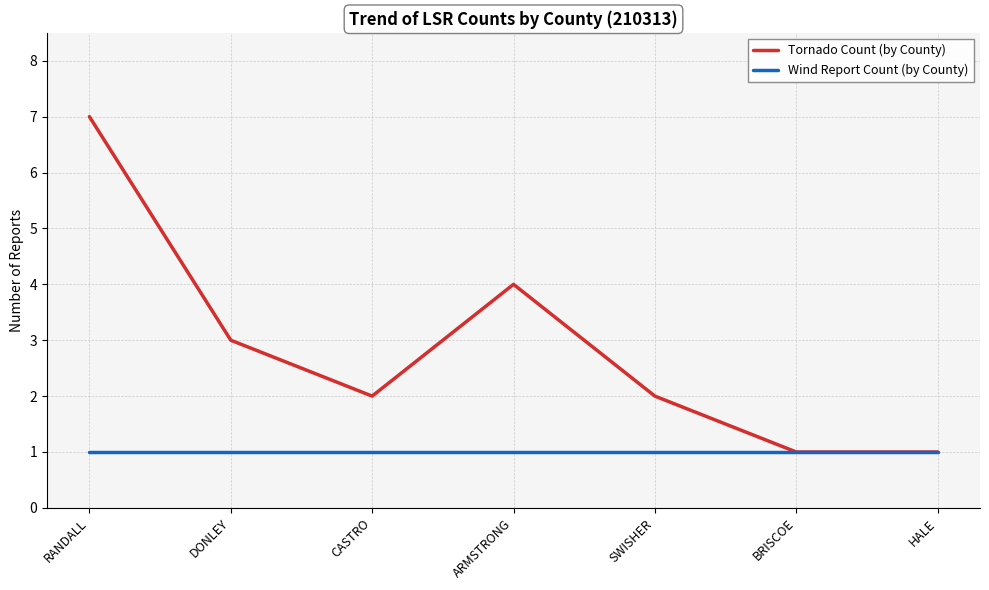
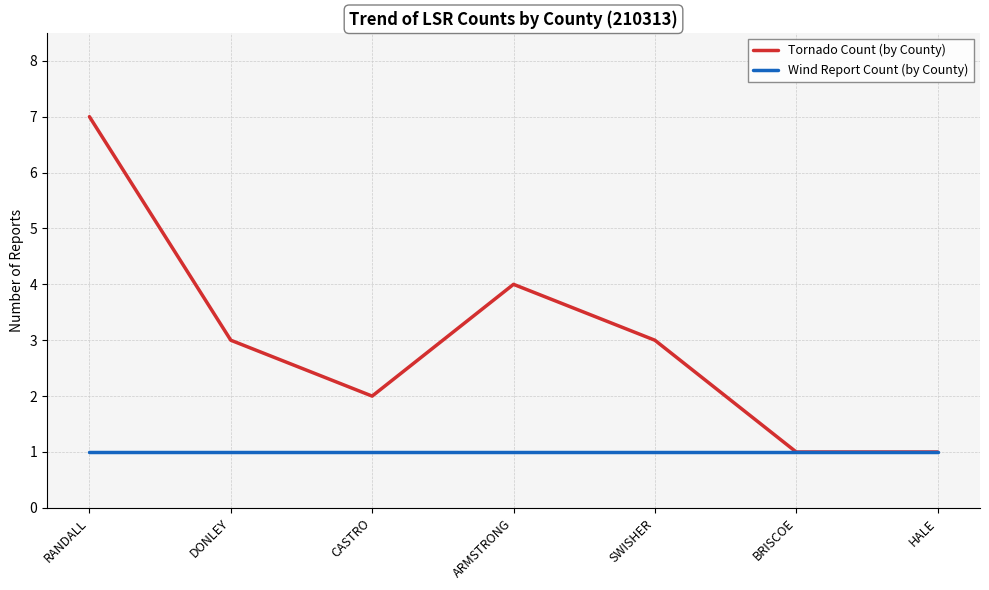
  {
    "Tornado Count (by County)": {
      "RANDALL": 7,
      "DONLEY": 3,
      "CASTRO": 2,
      "ARMSTRONG": 4,
-     "SWISHER": 2
+     "SWISHER": 3
    },
    "Wind Report Count (by County)": {
      "RANDALL": 1,
      "DONLEY": 1,
      "CASTRO": 1,
      "ARMSTRONG": 1,
      "SWISHER": 1
    }
  }
